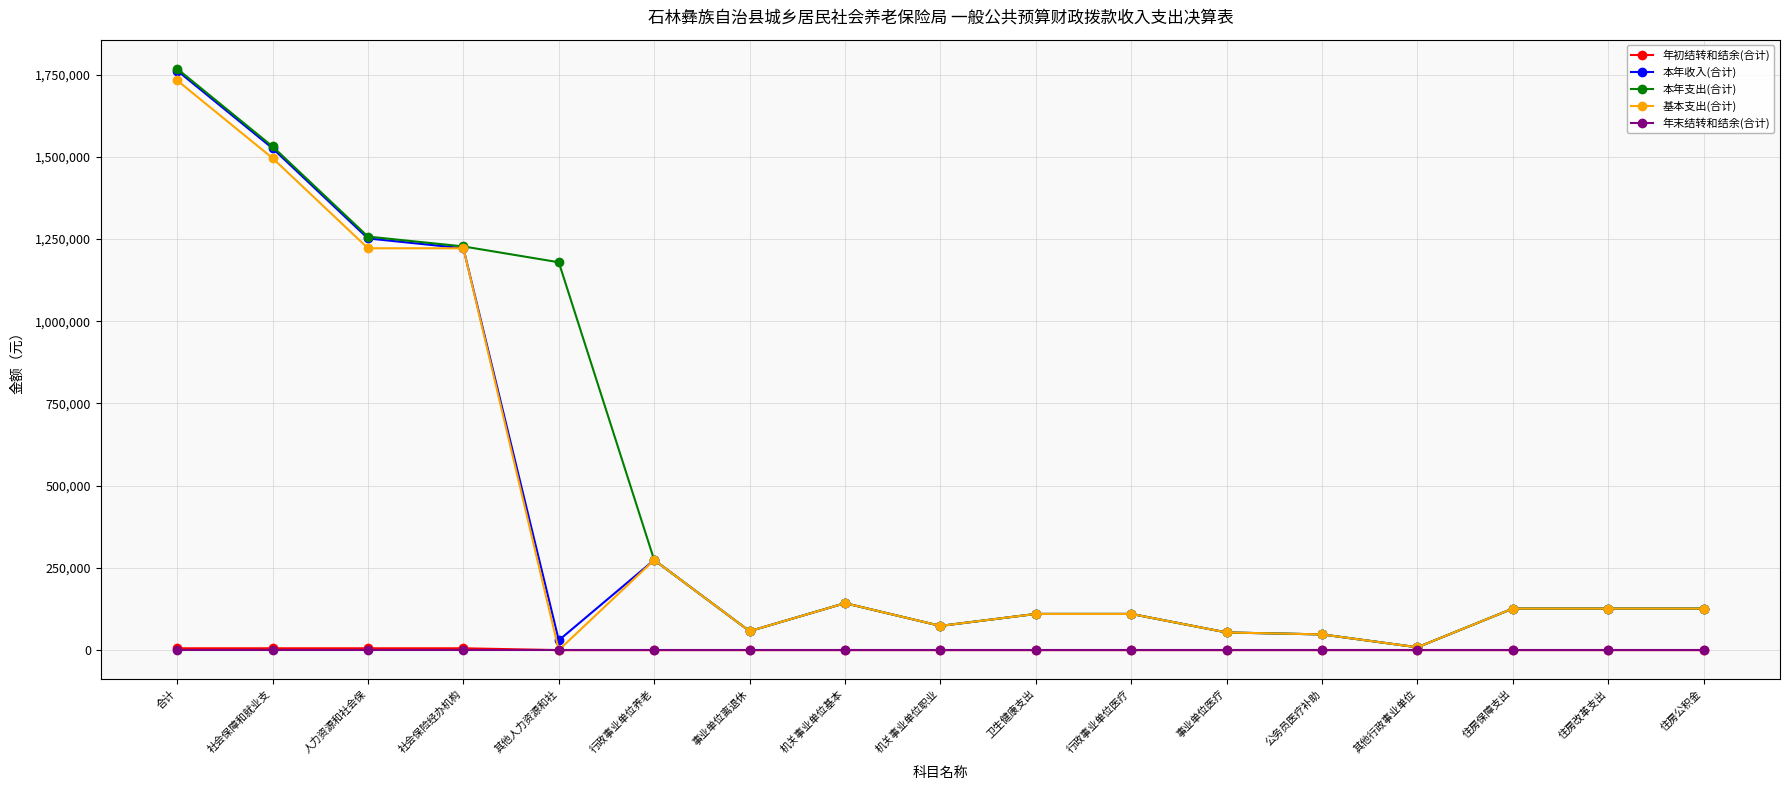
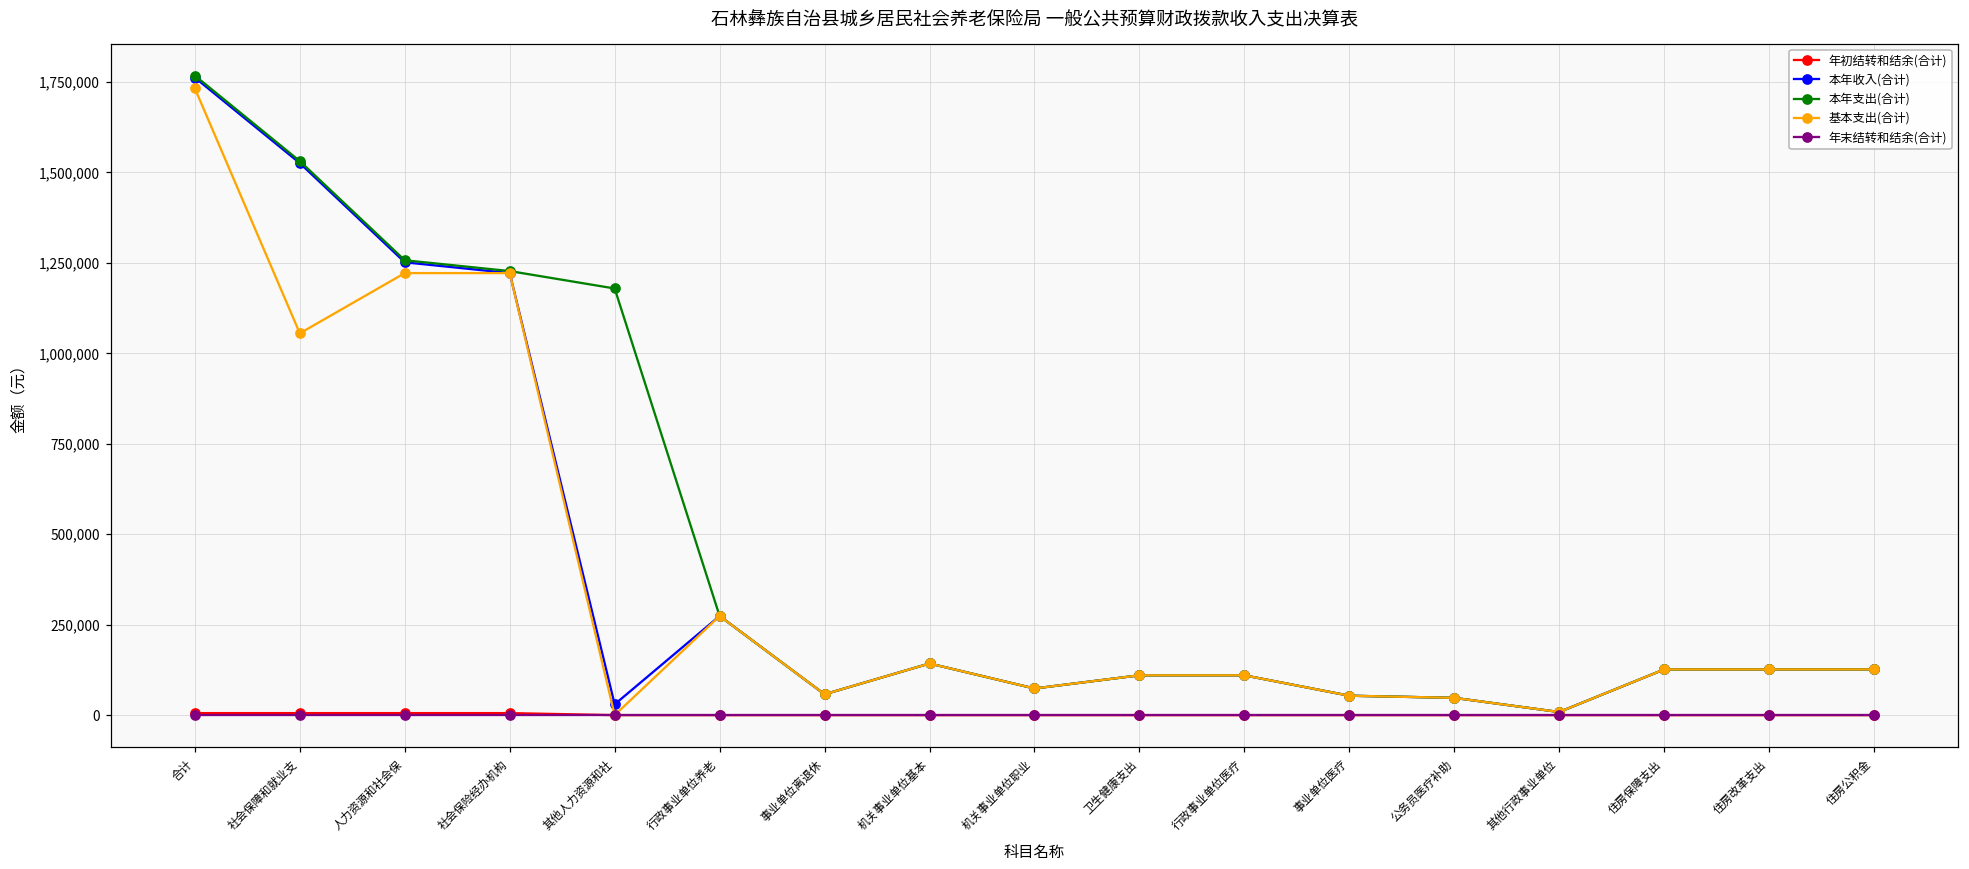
  {
    "本年收入(合计)": {
      "其他人力资源和社": "30,000"
    },
    "本年支出(合计)": {
      "其他人力资源和社": "1,180,000"
    },
    "基本支出(合计)": {
      "合计": "1,730,000",
-     "社会保障和就业支": "1,500,000",
+     "社会保障和就业支": "1,060,000",
      "人力资源和社会保": "1,220,000"
    }
  }
